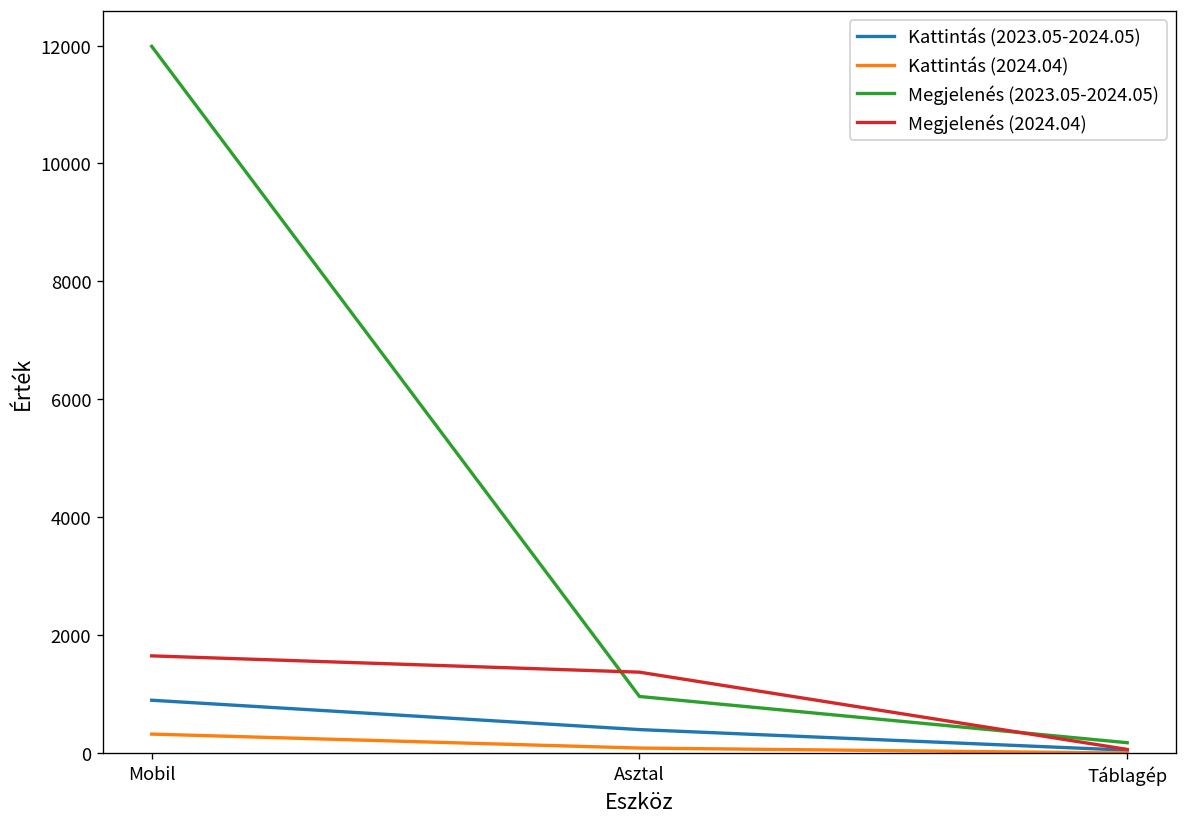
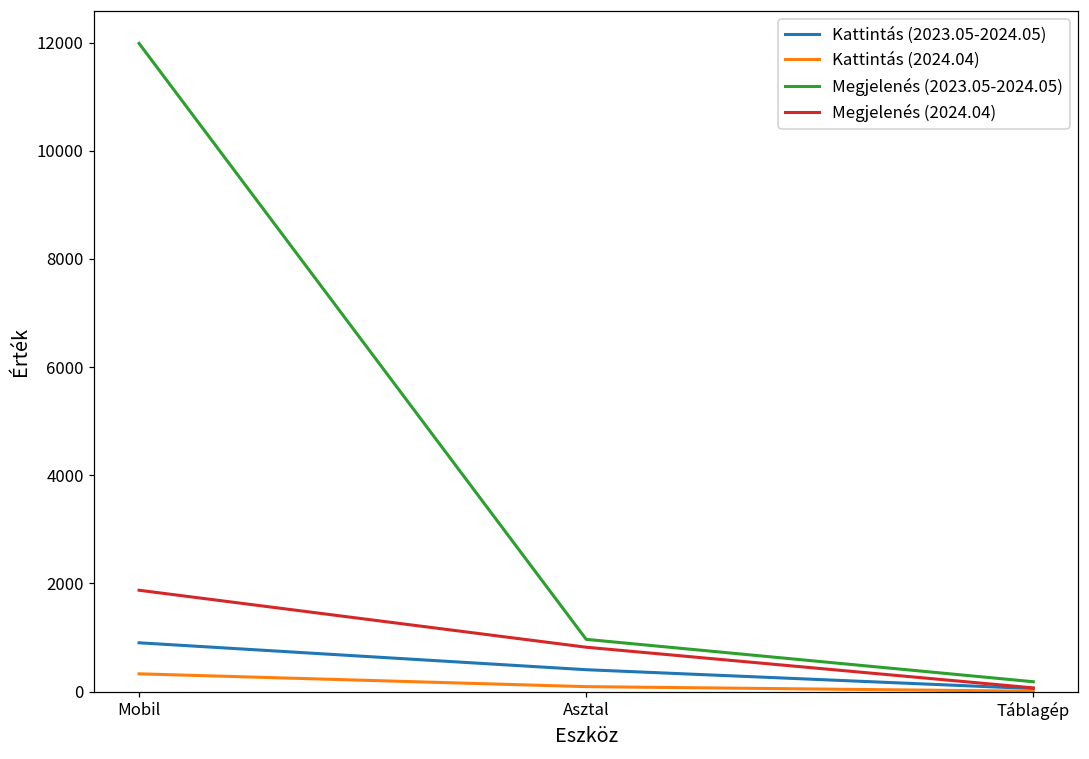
  {
    "Kattintás (2023.05-2024.05)": {
      "Mobil": 900,
      "Asztal": 400
    },
    "Kattintás (2024.04)": {
      "Mobil": 300,
      "Asztal": 100
    },
    "Megjelenés (2023.05-2024.05)": {
      "Mobil": 12000,
      "Asztal": 1000,
      "Táblagép": 200
    },
    "Megjelenés (2024.04)": {
-     "Mobil": 1700,
-     "Asztal": 1400
+     "Mobil": 1900,
+     "Asztal": 800
    }
  }
